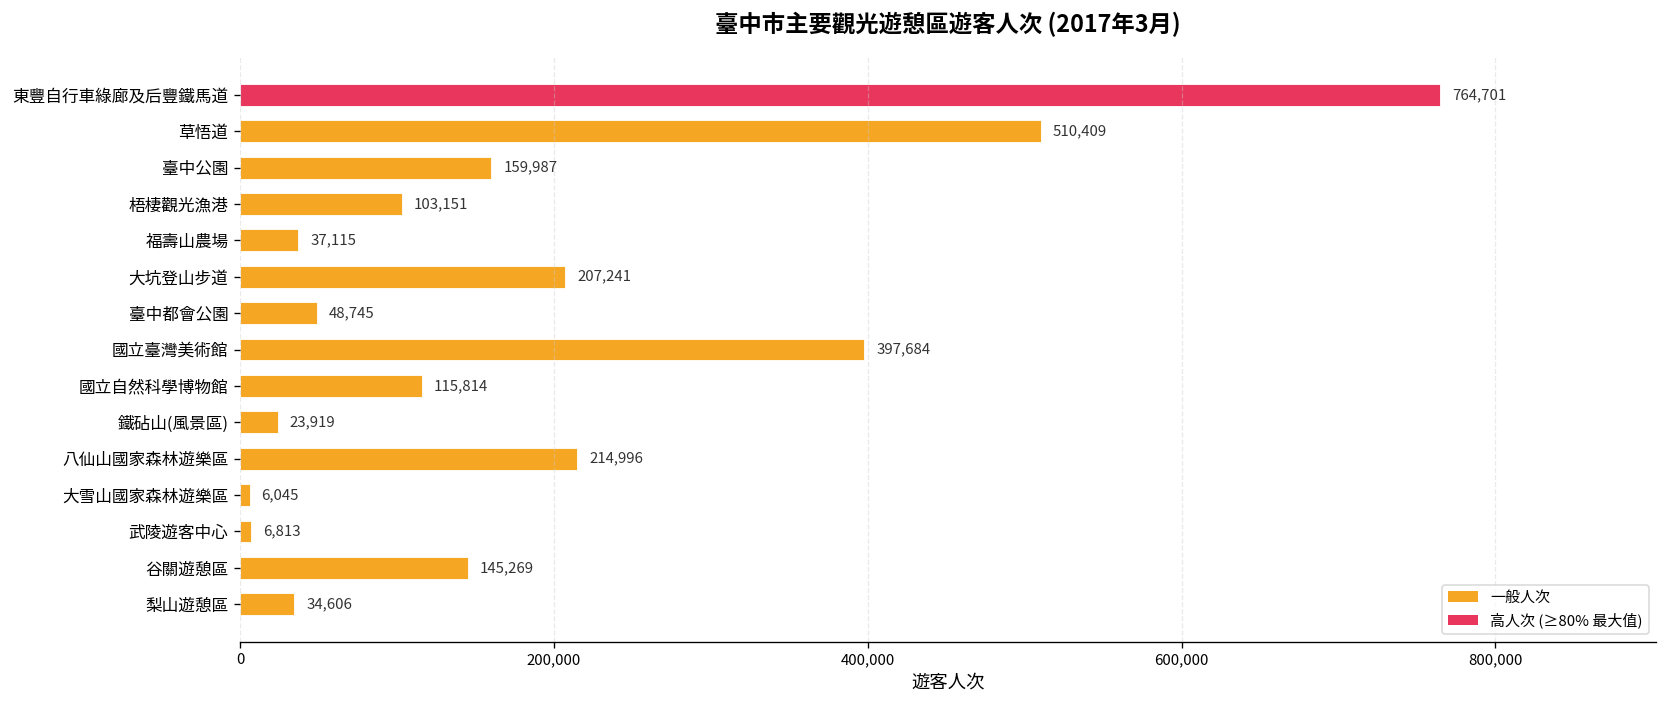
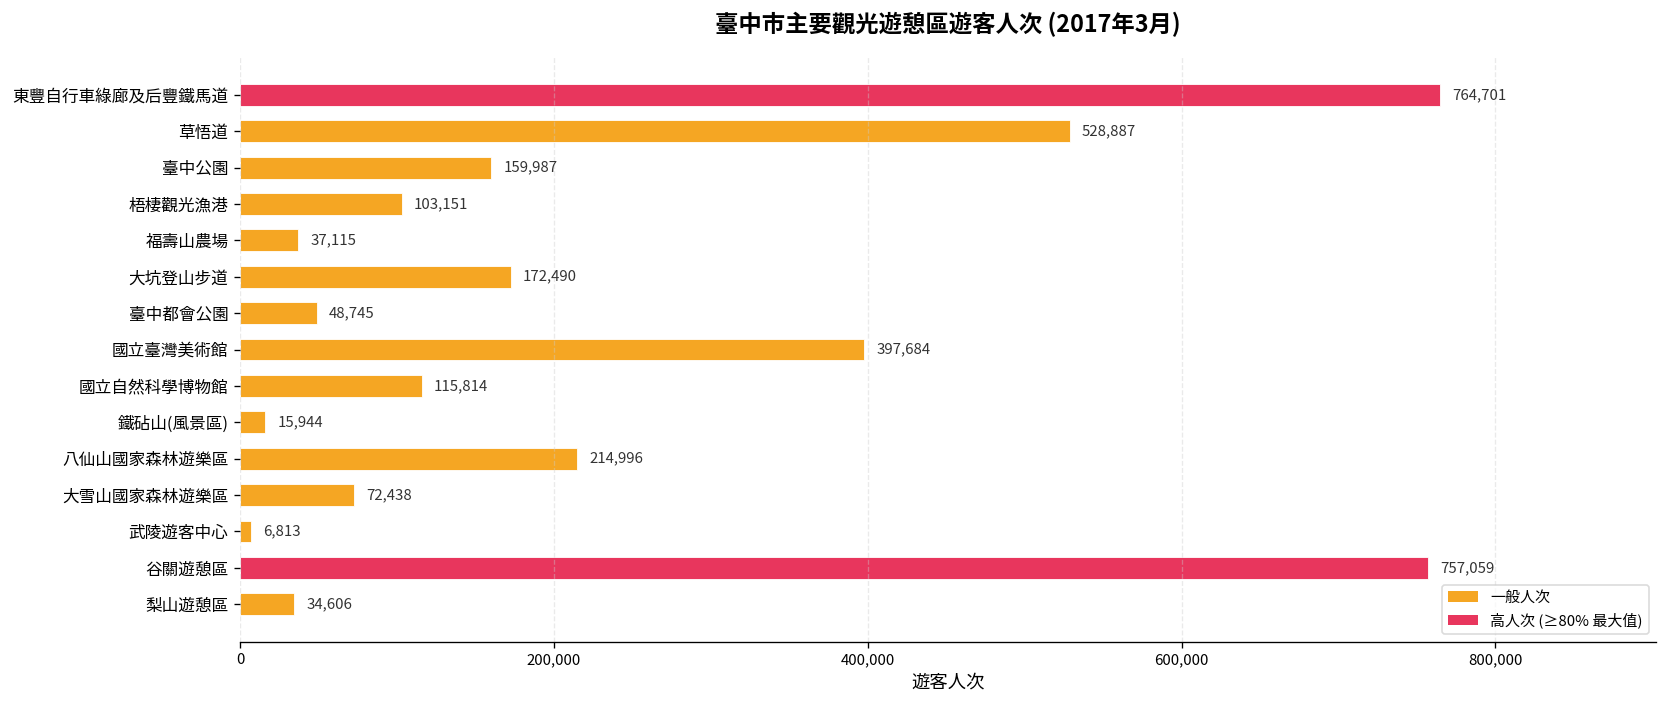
  {
    "東豐自行車綠廊及后豐鐵馬道": "764,701",
-   "草悟道": "510,409",
+   "草悟道": "528,887",
    "臺中公園": "159,987",
    "梧棲觀光漁港": "103,151",
    "福壽山農場": "37,115",
-   "大坑登山步道": "207,241",
+   "大坑登山步道": "172,490",
    "臺中都會公園": "48,745",
    "國立臺灣美術館": "397,684",
    "國立自然科學博物館": "115,814",
-   "鐵砧山(風景區)": "23,919",
+   "鐵砧山(風景區)": "15,944",
    "八仙山國家森林遊樂區": "214,996",
-   "大雪山國家森林遊樂區": "6,045",
+   "大雪山國家森林遊樂區": "72,438",
    "武陵遊客中心": "6,813",
-   "谷關遊憩區": "145,269",
+   "谷關遊憩區": "757,059",
    "梨山遊憩區": "34,606"
  }
